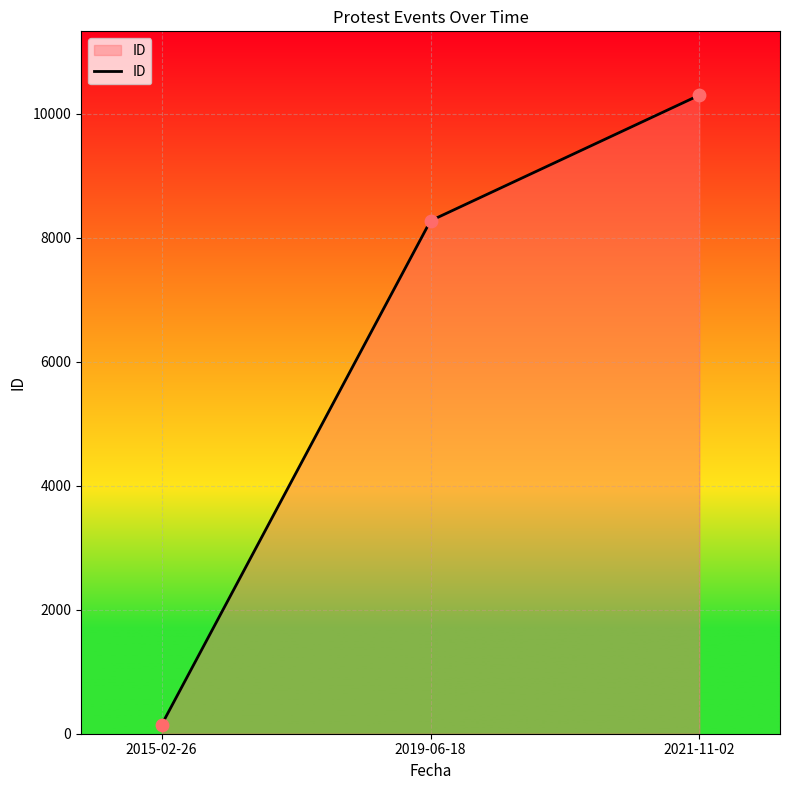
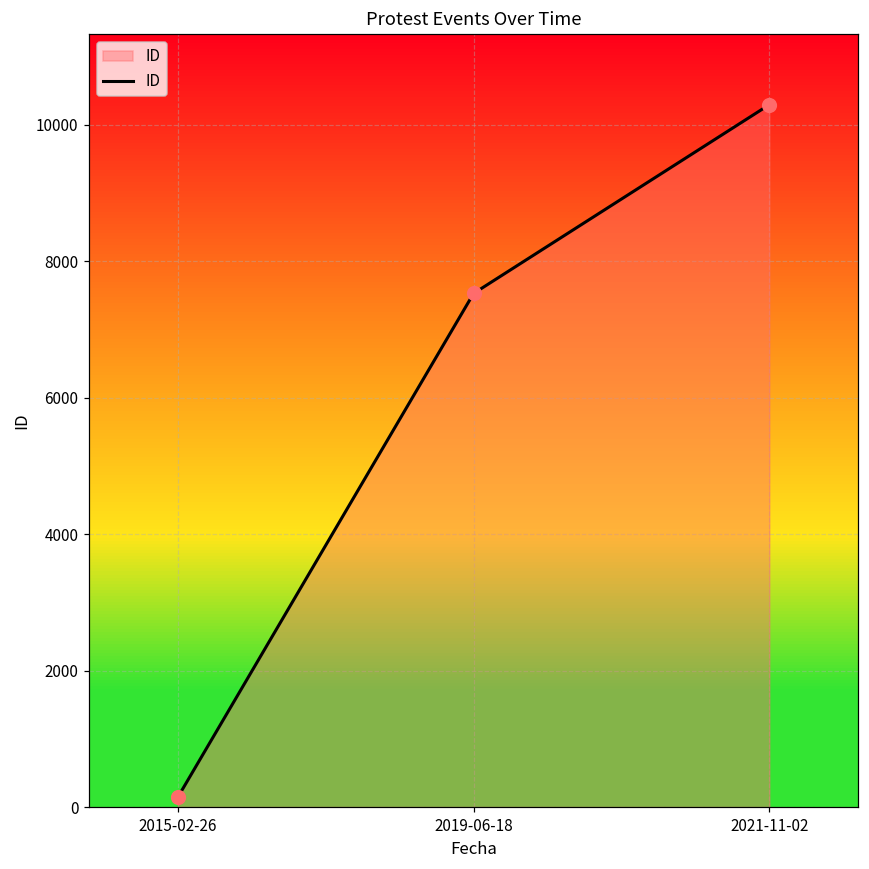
  {
    "2015-02-26": 100,
-   "2019-06-18": 8300,
+   "2019-06-18": 7500,
    "2021-11-02": 10300
  }
